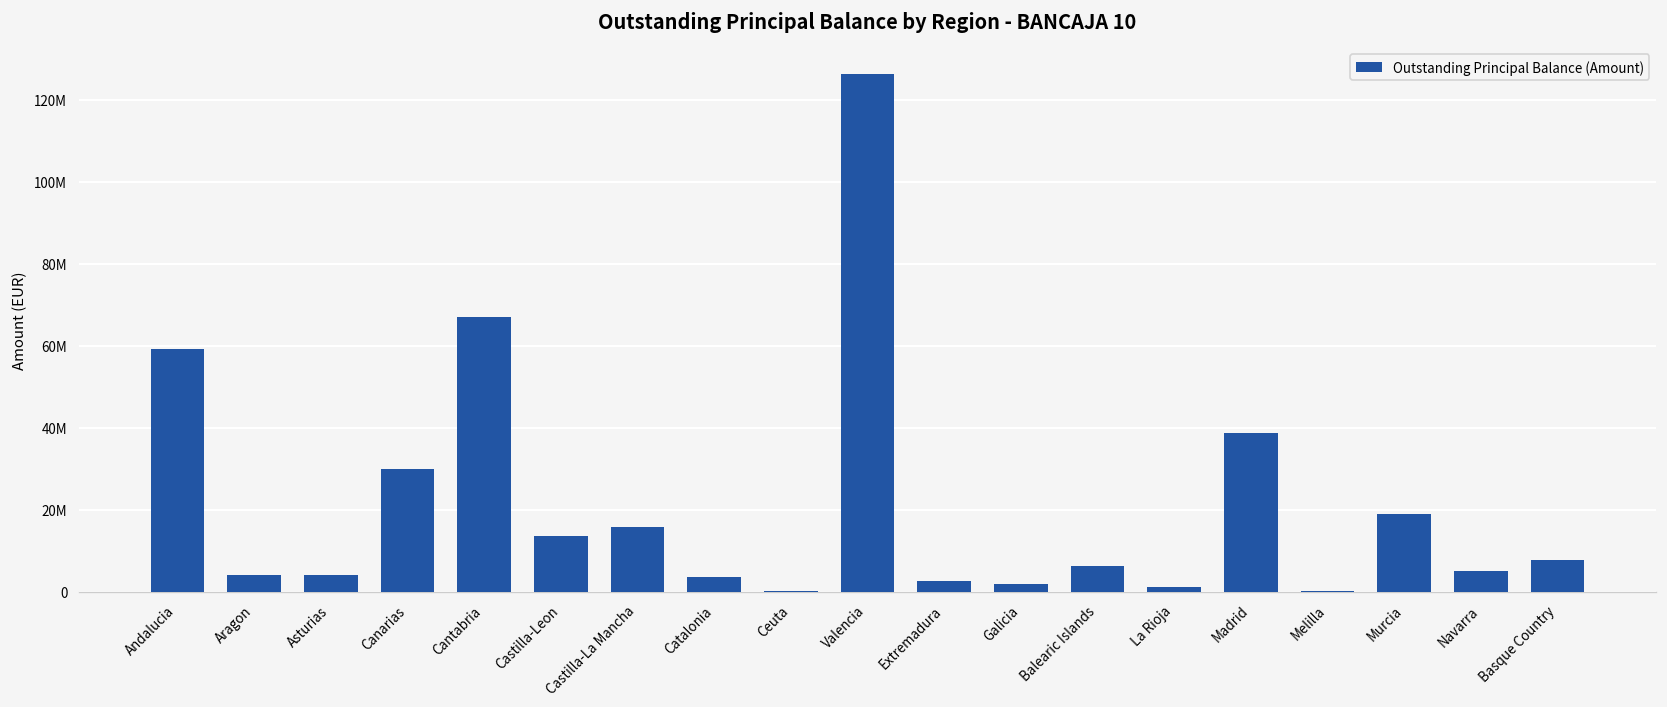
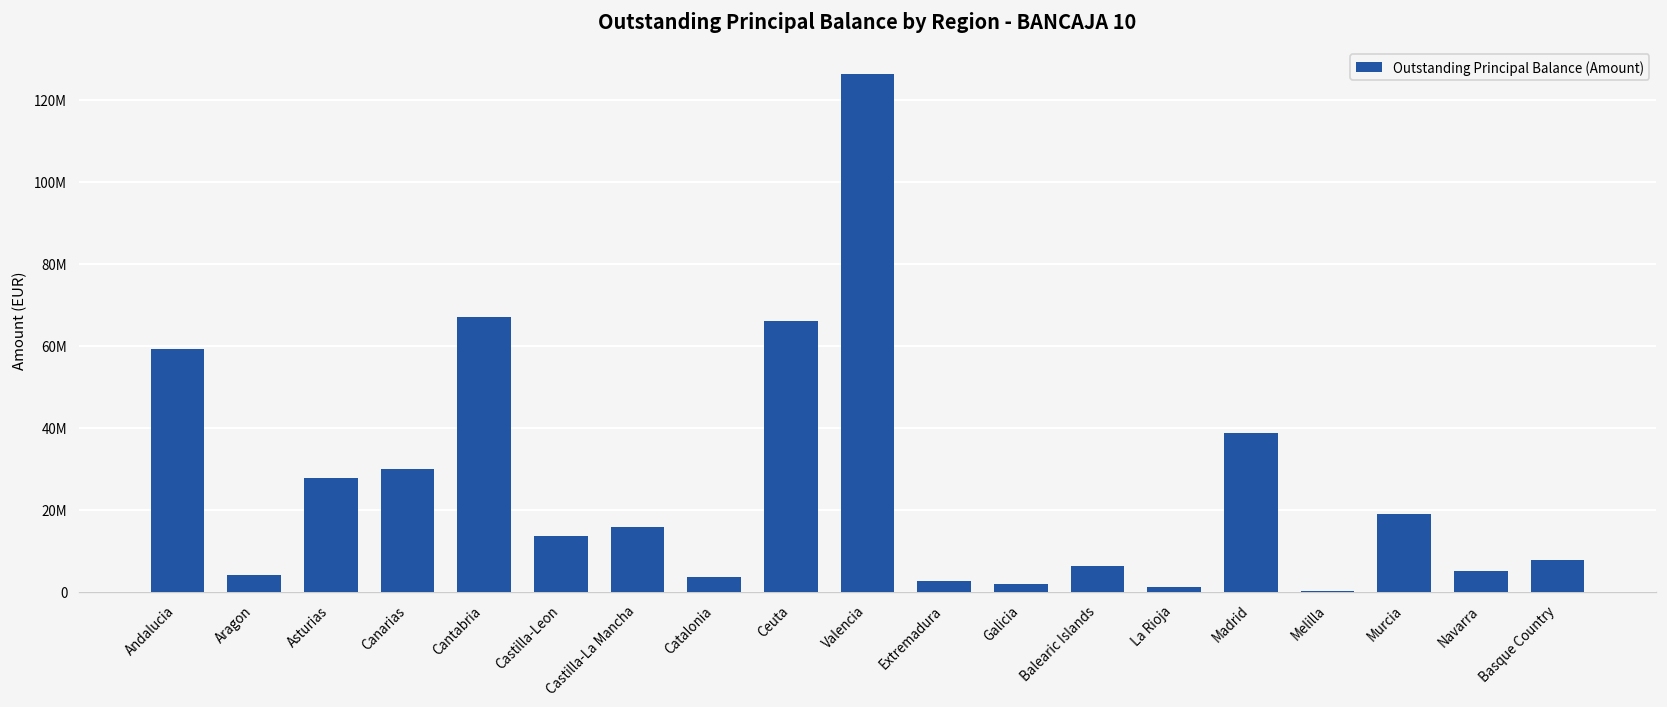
  {
    "Andalucia": 59000000,
    "Aragon": 4000000,
-   "Asturias": 4000000,
+   "Asturias": 28000000,
    "Canarias": 30000000,
    "Cantabria": 67000000,
    "Castilla-Leon": 14000000,
    "Castilla-La Mancha": 16000000,
    "Catalonia": 4000000,
-   "Ceuta": 0,
+   "Ceuta": 66000000,
    "Valencia": 126000000,
    "Extremadura": 3000000,
    "Galicia": 2000000,
    "Balearic Islands": 6000000,
    "La Rioja": 1000000,
    "Madrid": 39000000,
    "Murcia": 19000000,
    "Navarra": 5000000,
    "Basque Country": 8000000
  }
